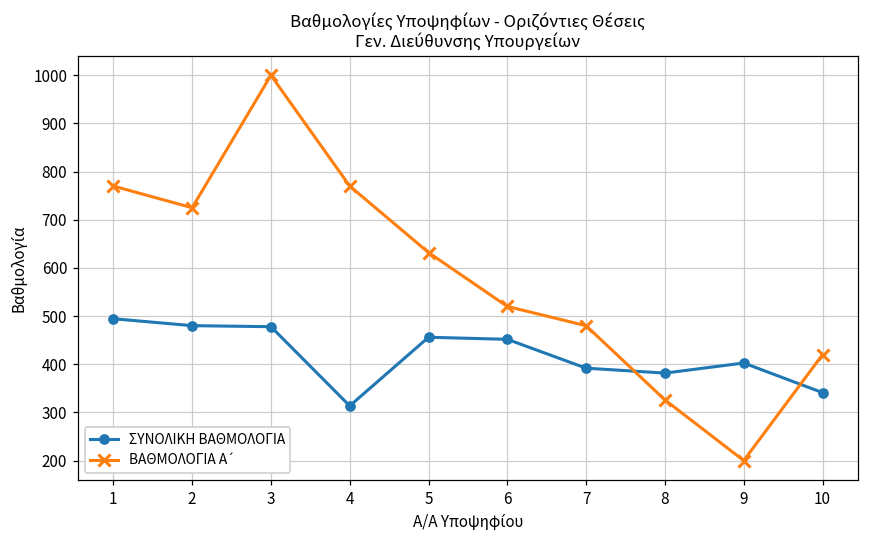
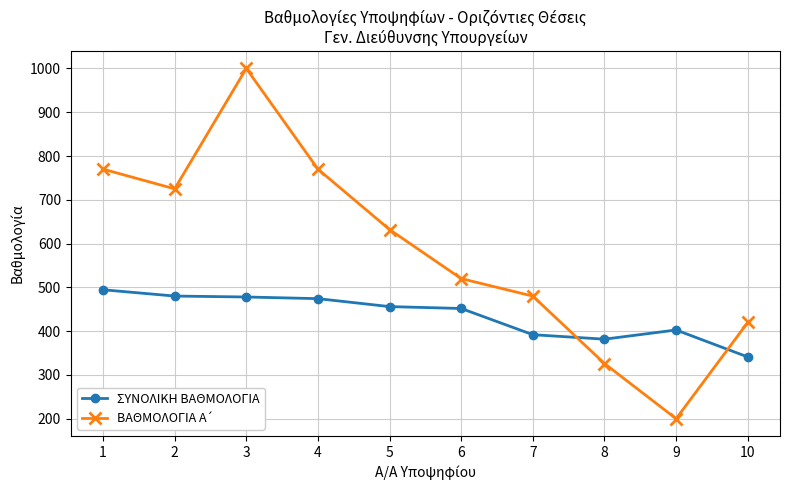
  {
    "ΣΥΝΟΛΙΚΗ ΒΑΘΜΟΛΟΓΙΑ": {
      "1": 490,
      "2": 480,
      "3": 480,
-     "4": 310,
+     "4": 470,
      "5": 460,
      "6": 450,
      "7": 390,
      "8": 380,
      "9": 400,
      "10": 340
    },
    "ΒΑΘΜΟΛΟΓΙΑ Α΄": {
      "1": 770,
      "2": 730,
      "3": 1000,
      "4": 770,
      "5": 630,
      "6": 520,
      "7": 480,
      "8": 330,
      "9": 200,
      "10": 420
    }
  }
